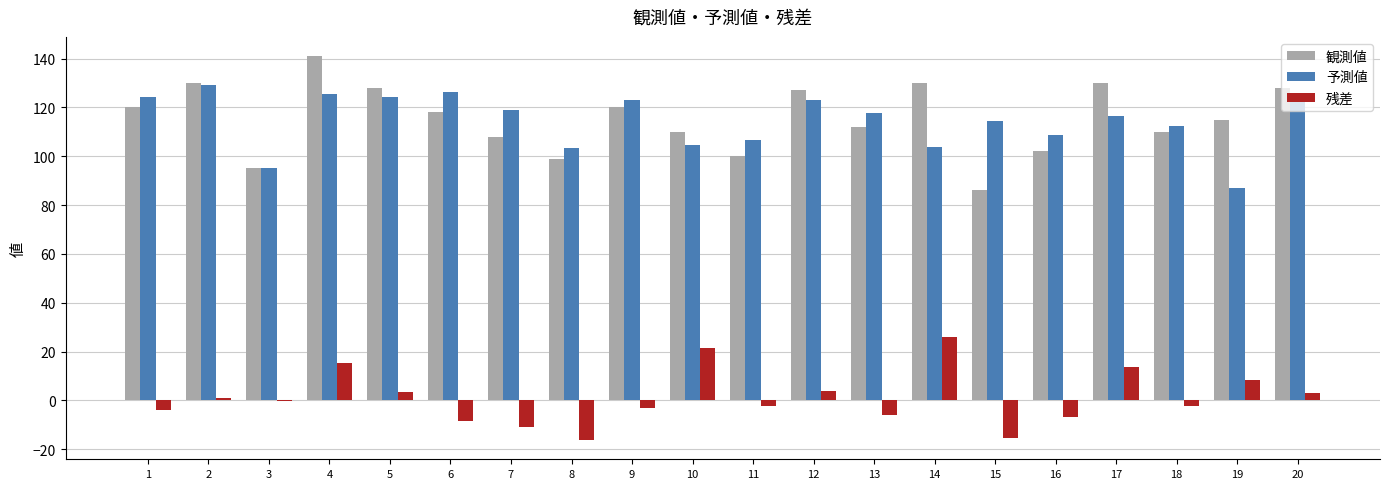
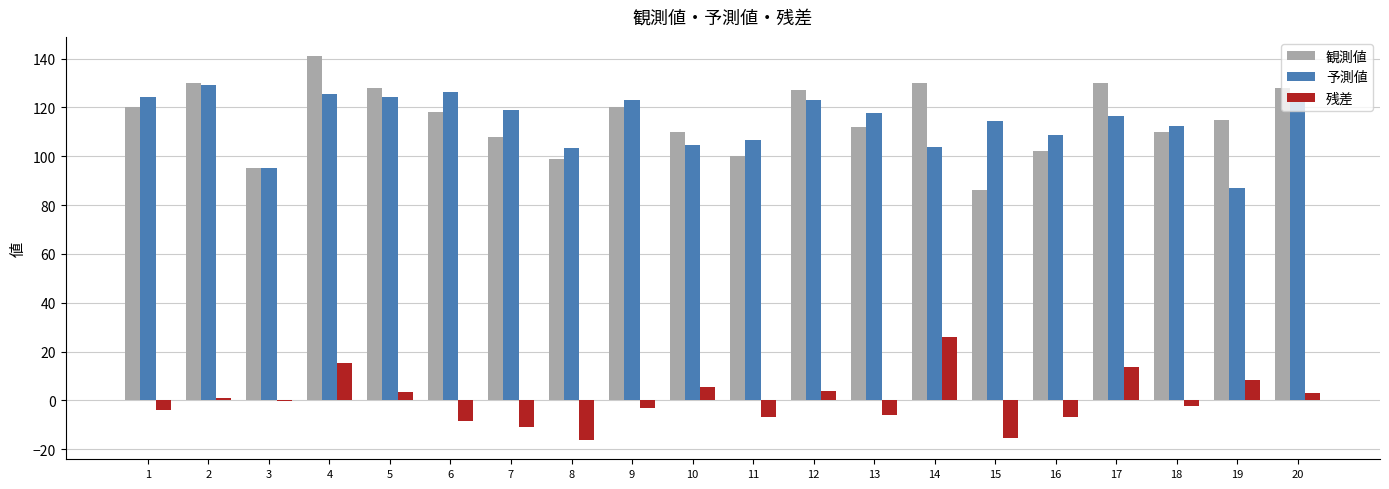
  {
    "観測値": {
      "1": 120,
      "2": 130,
      "3": 95,
      "4": 141,
      "5": 128,
      "6": 118,
      "7": 108,
      "8": 99,
      "9": 120,
      "10": 110,
      "11": 100,
      "12": 127,
      "13": 112,
      "14": 130,
      "15": 86,
      "16": 102,
      "17": 130,
      "18": 110,
      "19": 115
    },
    "予測値": {
      "1": 124,
      "2": 129,
      "3": 95,
      "4": 126,
      "5": 124,
      "6": 126,
      "7": 119,
      "8": 103,
      "9": 123,
      "10": 104,
      "11": 107,
      "12": 123,
      "13": 118,
      "14": 104,
      "15": 115,
      "16": 109,
      "17": 116,
      "18": 112,
      "19": 87
    },
    "残差": {
      "1": -4,
      "4": 15,
      "5": 4,
      "6": -8,
      "7": -11,
      "8": -16,
      "9": -3,
-     "10": 22,
-     "11": -2,
+     "10": 6,
+     "11": -7,
      "12": 4,
      "13": -6,
      "14": 26,
      "15": -16,
      "16": -7,
      "17": 14,
      "18": -2,
      "19": 8,
      "20": 3
    }
  }
